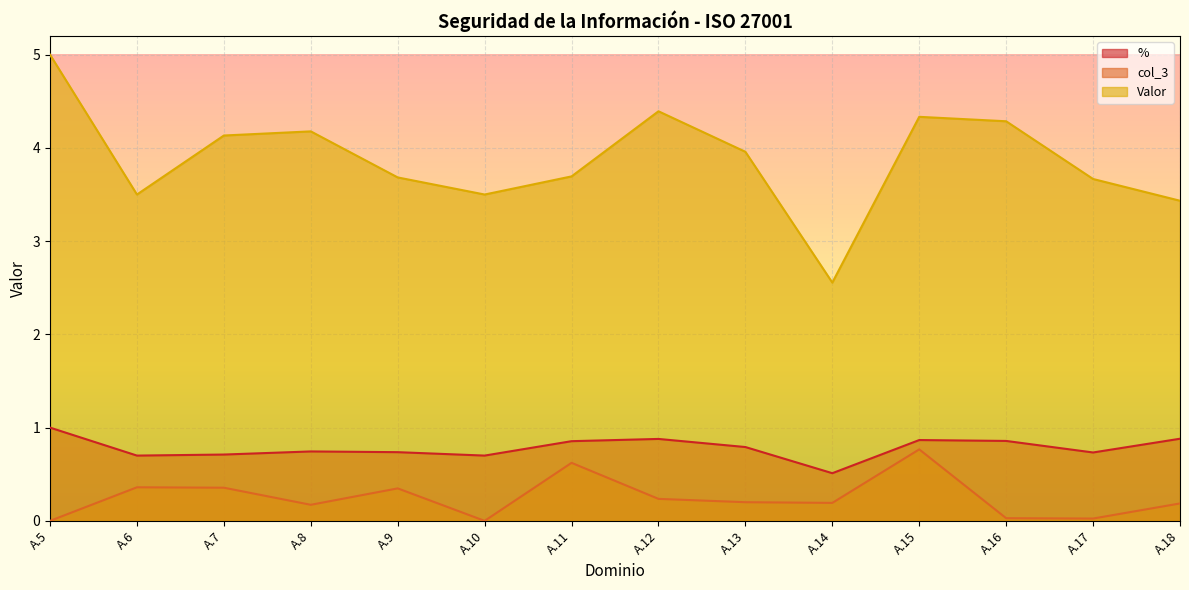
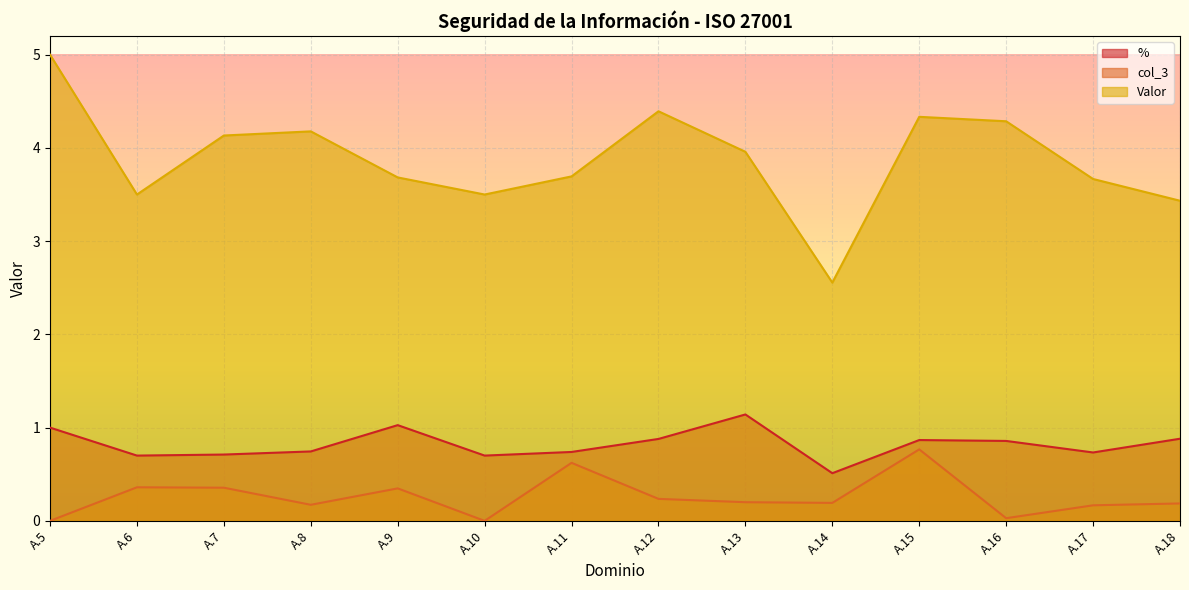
  {
    "%": {
      "A.5": 1.0,
      "A.6": 0.7,
      "A.7": 0.7,
      "A.8": 0.7,
-     "A.9": 0.7,
+     "A.9": 1.0,
      "A.10": 0.7,
-     "A.11": 0.9,
+     "A.11": 0.7,
      "A.12": 0.9,
-     "A.13": 0.8,
+     "A.13": 1.1,
      "A.14": 0.5,
      "A.15": 0.9,
      "A.16": 0.9,
      "A.17": 0.7,
      "A.18": 0.9
    },
    "col_3": {
      "A.5": 0.0,
      "A.6": 0.4,
      "A.7": 0.4,
      "A.8": 0.2,
      "A.9": 0.3,
      "A.10": 0.0,
      "A.11": 0.6,
      "A.12": 0.2,
      "A.13": 0.2,
      "A.14": 0.2,
      "A.15": 0.8,
      "A.16": 0.0,
-     "A.17": 0.0,
+     "A.17": 0.2,
      "A.18": 0.2
    },
    "Valor": {
      "A.5": 5.0,
      "A.6": 3.5,
      "A.7": 4.1,
      "A.8": 4.2,
      "A.9": 3.7,
      "A.10": 3.5,
      "A.11": 3.7,
      "A.12": 4.4,
      "A.13": 4.0,
      "A.14": 2.6,
      "A.15": 4.3,
      "A.16": 4.3,
      "A.17": 3.7,
      "A.18": 3.4
    }
  }
